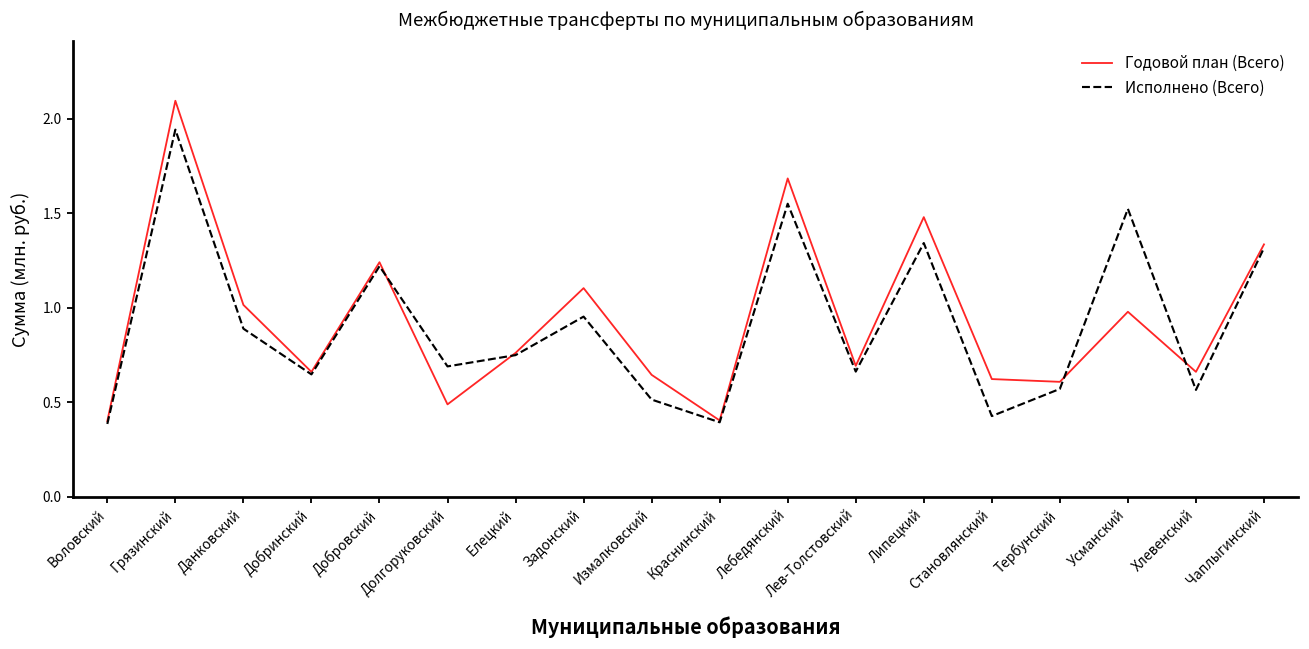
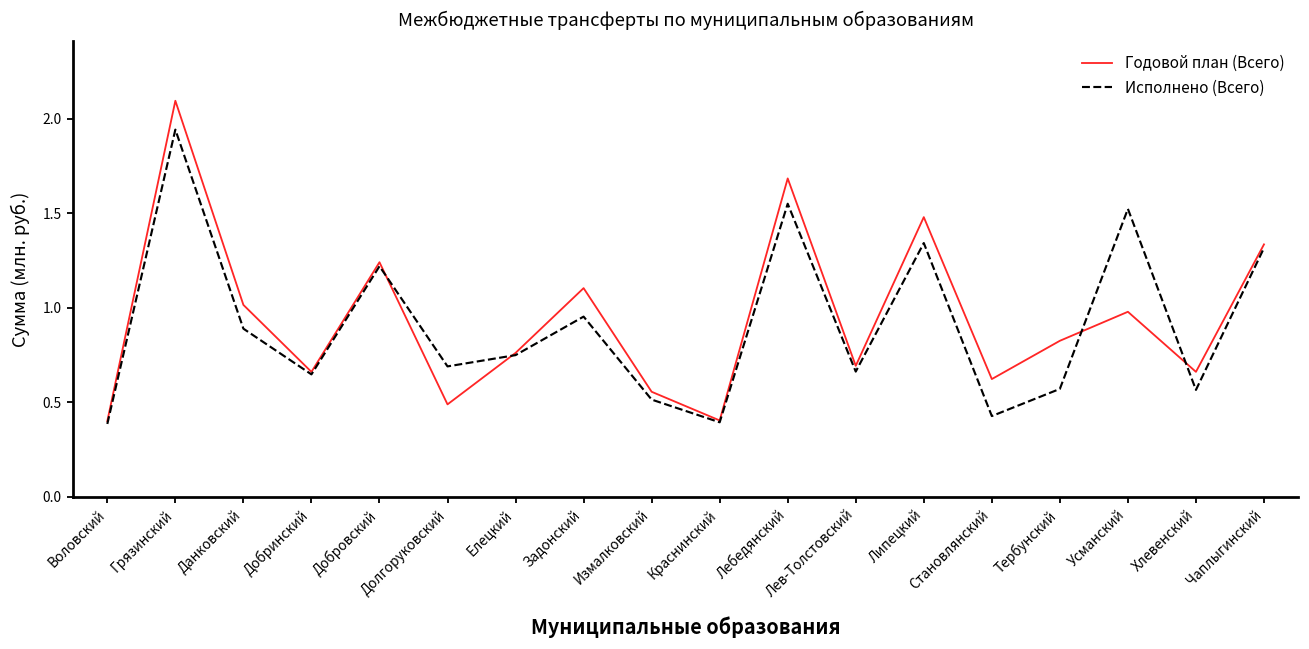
  {
    "Годовой план (Всего)": {
      "Воловский": 0.40,
      "Грязинский": 2.09,
      "Данковский": 1.01,
      "Добровский": 1.24,
      "Долгоруковский": 0.49,
      "Задонский": 1.10,
-     "Измалковский": 0.64,
+     "Измалковский": 0.55,
      "Лебедянский": 1.68,
      "Лев-Толстовский": 0.69,
      "Липецкий": 1.48,
      "Становлянский": 0.62,
-     "Тербунский": 0.61,
+     "Тербунский": 0.82,
      "Усманский": 0.98,
      "Хлевенский": 0.66,
      "Чаплыгинский": 1.33
    },
    "Исполнено (Всего)": {
      "Воловский": 0.38,
      "Грязинский": 1.94,
      "Данковский": 0.89,
      "Добровский": 1.22,
      "Долгоруковский": 0.69,
      "Задонский": 0.95,
      "Измалковский": 0.51,
      "Лебедянский": 1.55,
      "Лев-Толстовский": 0.66,
      "Липецкий": 1.34,
      "Становлянский": 0.43,
      "Тербунский": 0.57,
      "Усманский": 1.52,
      "Хлевенский": 0.56,
      "Чаплыгинский": 1.32
    }
  }
